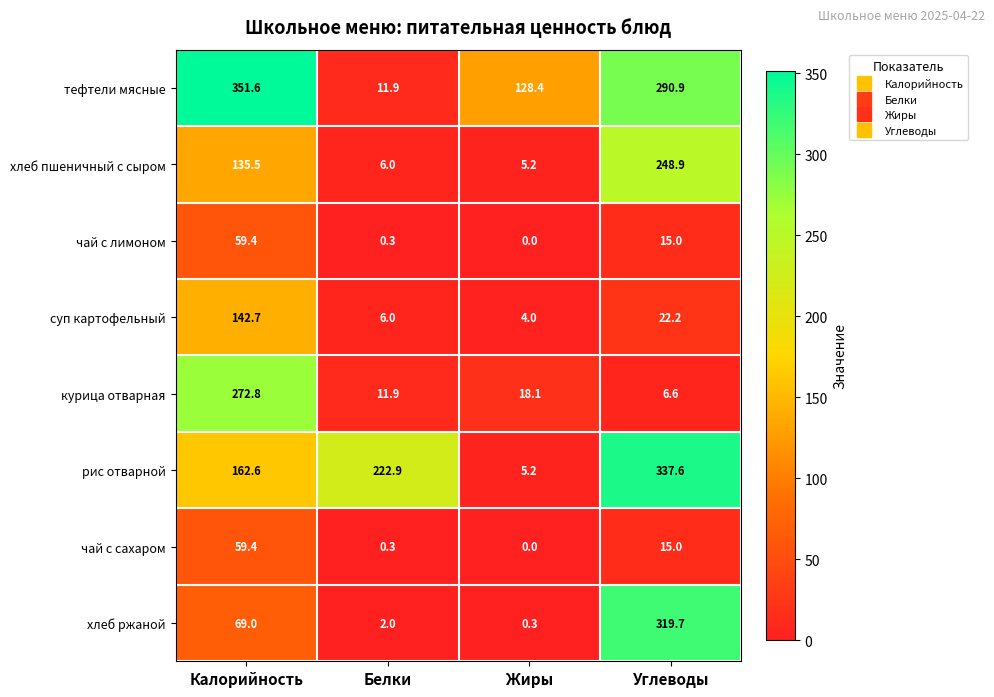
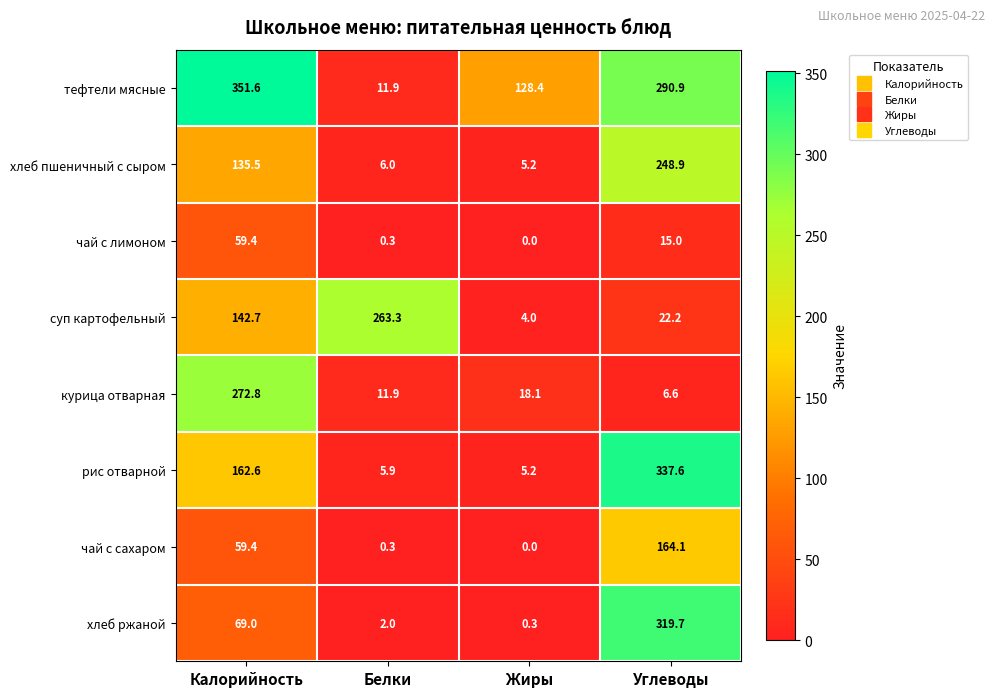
  {
    "тефтели мясные": {
      "Калорийность": 351.6,
      "Белки": 11.9,
      "Жиры": 128.4,
      "Углеводы": 290.9
    },
    "хлеб пшеничный с сыром": {
      "Калорийность": 135.5,
      "Белки": 6.0,
      "Жиры": 5.2,
      "Углеводы": 248.9
    },
    "чай с лимоном": {
      "Калорийность": 59.4,
      "Белки": 0.3,
      "Жиры": 0.0,
      "Углеводы": 15.0
    },
    "суп картофельный": {
      "Калорийность": 142.7,
-     "Белки": 6.0,
+     "Белки": 263.3,
      "Жиры": 4.0,
      "Углеводы": 22.2
    },
    "курица отварная": {
      "Калорийность": 272.8,
      "Белки": 11.9,
      "Жиры": 18.1,
      "Углеводы": 6.6
    },
    "рис отварной": {
      "Калорийность": 162.6,
-     "Белки": 222.9,
+     "Белки": 5.9,
      "Жиры": 5.2,
      "Углеводы": 337.6
    },
    "чай с сахаром": {
      "Калорийность": 59.4,
      "Белки": 0.3,
      "Жиры": 0.0,
-     "Углеводы": 15.0
+     "Углеводы": 164.1
    },
    "хлеб ржаной": {
      "Калорийность": 69.0,
      "Белки": 2.0,
      "Жиры": 0.3,
      "Углеводы": 319.7
    }
  }
